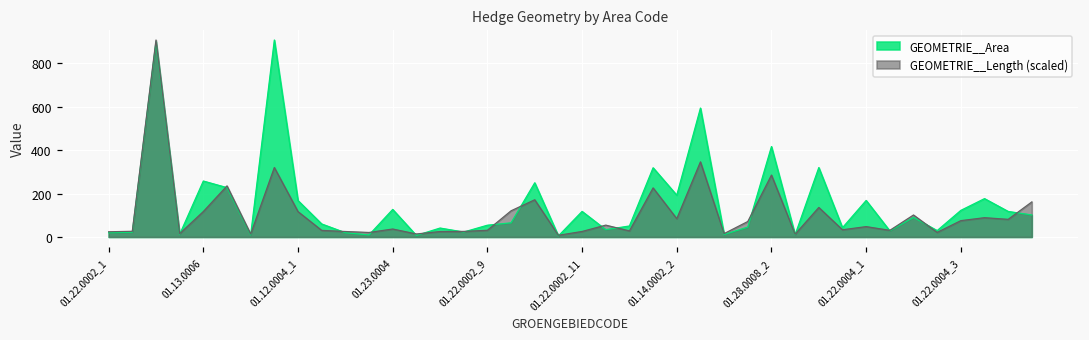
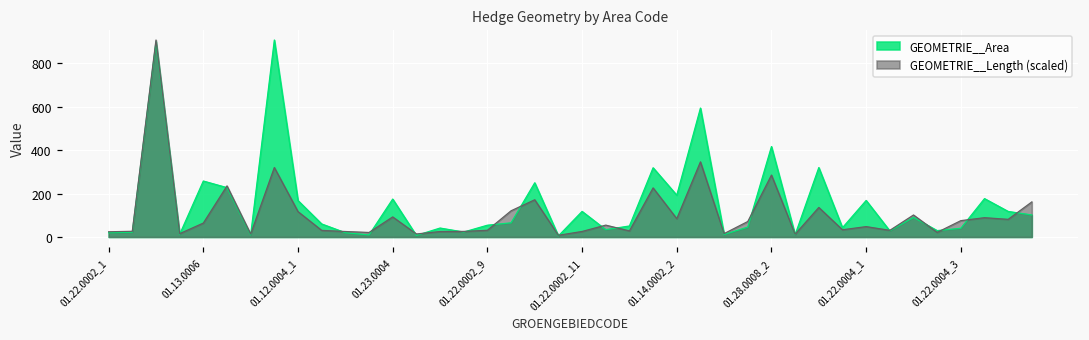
  {
    "GEOMETRIE__Area": {
      "01.13.0006": 260,
      "01.12.0004_1": 170,
-     "01.23.0004": 130,
+     "01.23.0004": 170,
      "01.22.0002_9": 50,
      "01.22.0002_11": 120,
      "01.14.0002_2": 190,
      "01.28.0008_2": 420,
      "01.22.0004_1": 170,
-     "01.22.0004_3": 120
+     "01.22.0004_3": 40
    },
    "GEOMETRIE__Length (scaled)": {
-     "01.13.0006": 120,
+     "01.13.0006": 60,
      "01.12.0004_1": 120,
-     "01.23.0004": 40,
+     "01.23.0004": 90,
      "01.22.0002_9": 30,
      "01.22.0002_11": 30,
      "01.14.0002_2": 80,
      "01.28.0008_2": 290,
      "01.22.0004_1": 50,
      "01.22.0004_3": 80
    }
  }
